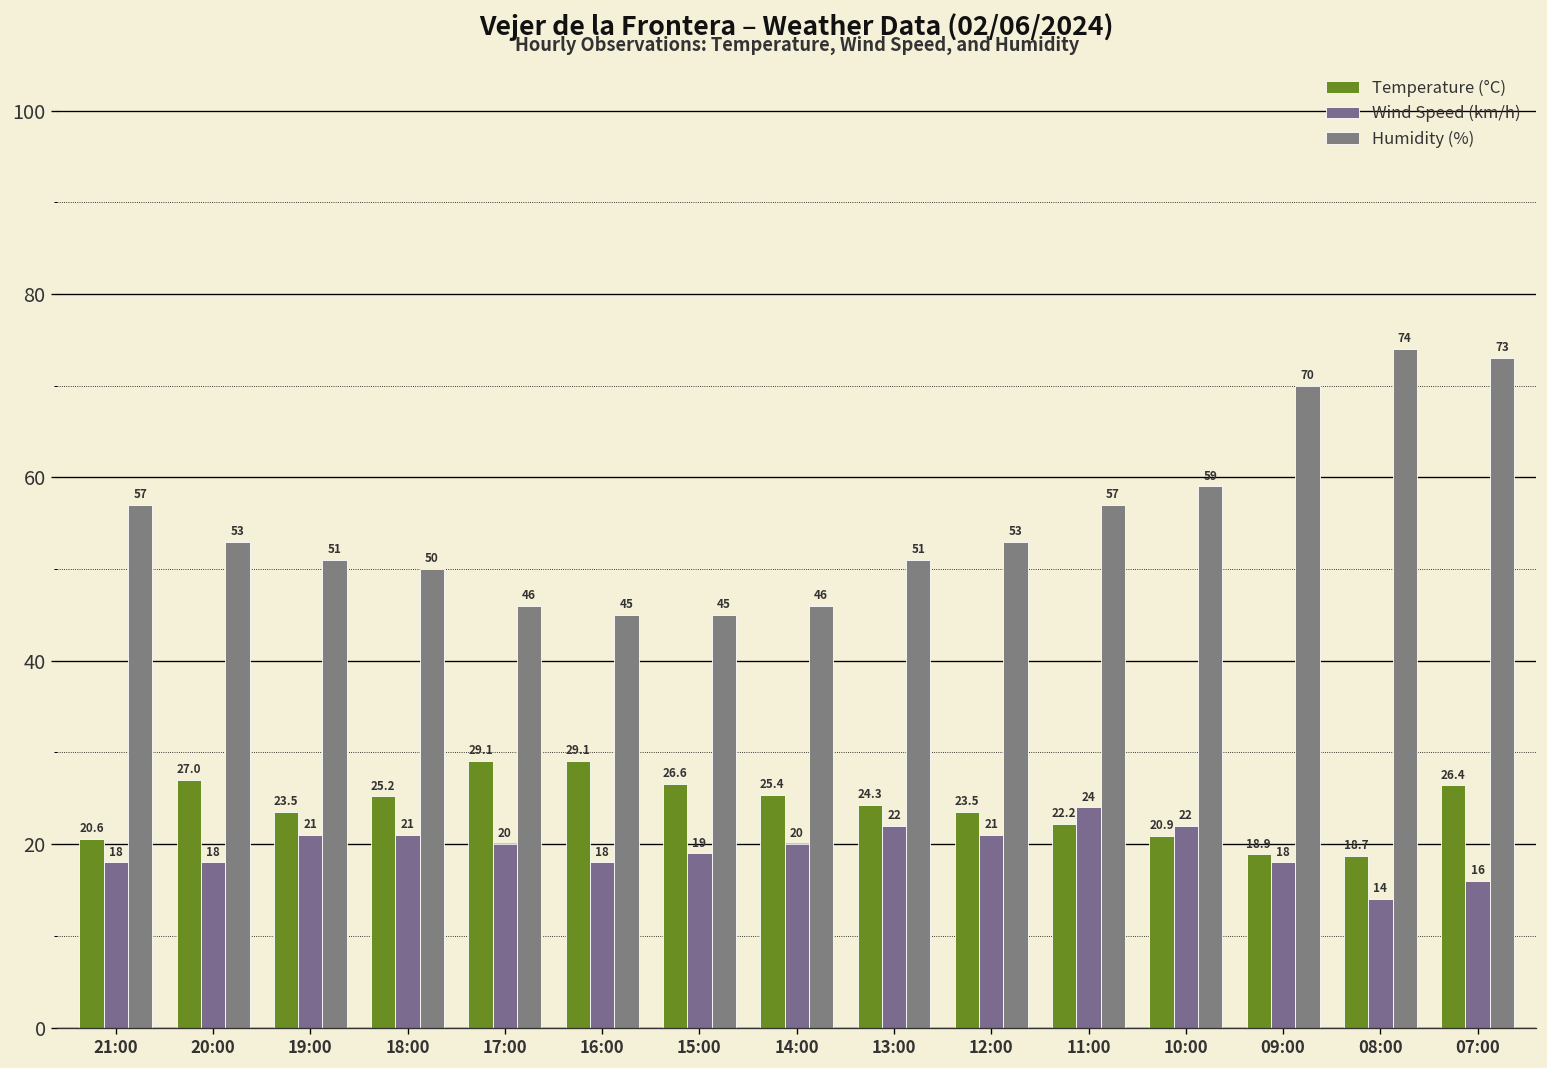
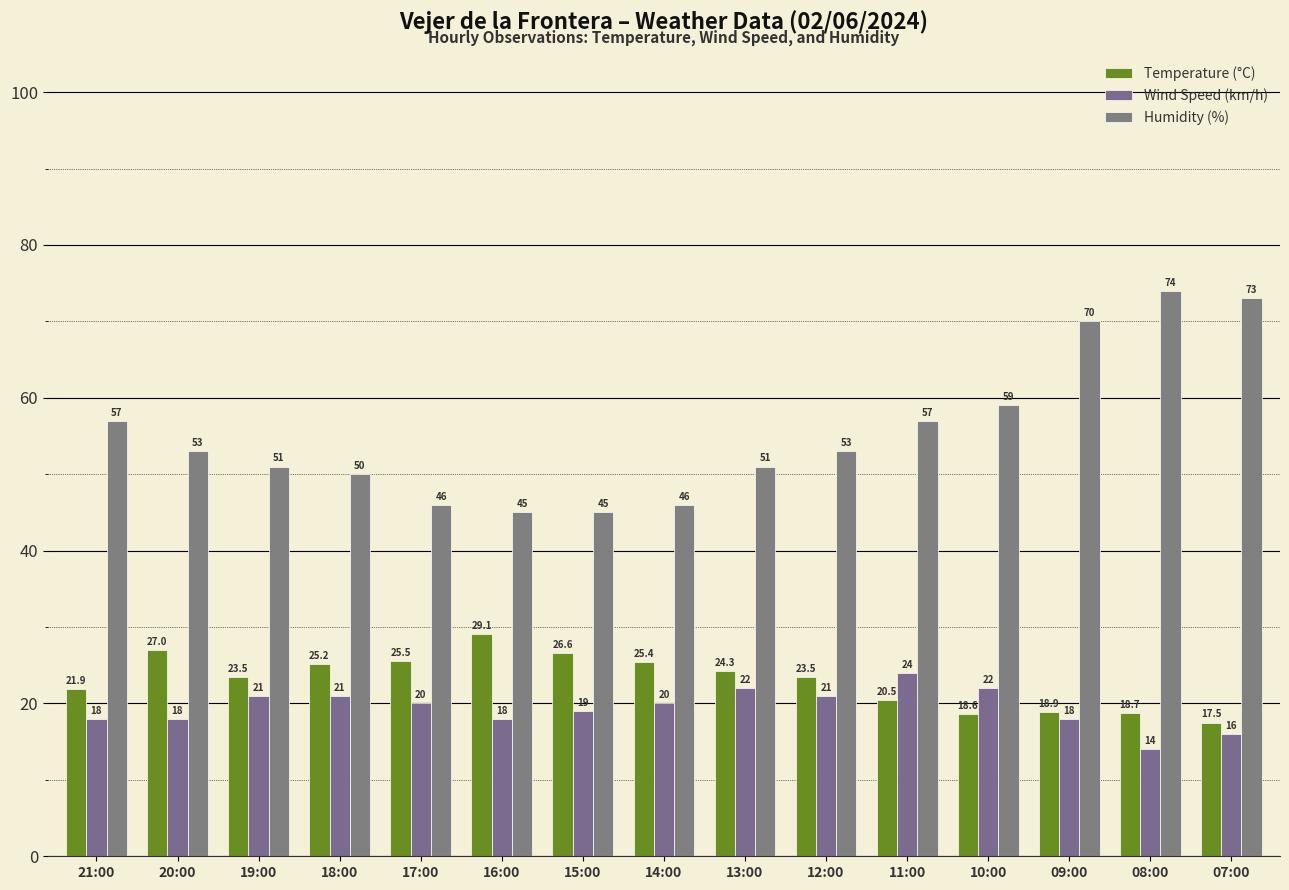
  {
    "Temperature (°C)": {
-     "21:00": 20.6,
+     "21:00": 21.9,
      "20:00": 27.0,
      "19:00": 23.5,
      "18:00": 25.2,
-     "17:00": 29.1,
+     "17:00": 25.5,
      "16:00": 29.1,
      "15:00": 26.6,
      "14:00": 25.4,
      "13:00": 24.3,
      "12:00": 23.5,
-     "11:00": 22.2,
-     "10:00": 20.9,
+     "11:00": 20.5,
+     "10:00": 18.6,
      "09:00": 18.9,
      "08:00": 18.7,
-     "07:00": 26.4
+     "07:00": 17.5
    }
  }
